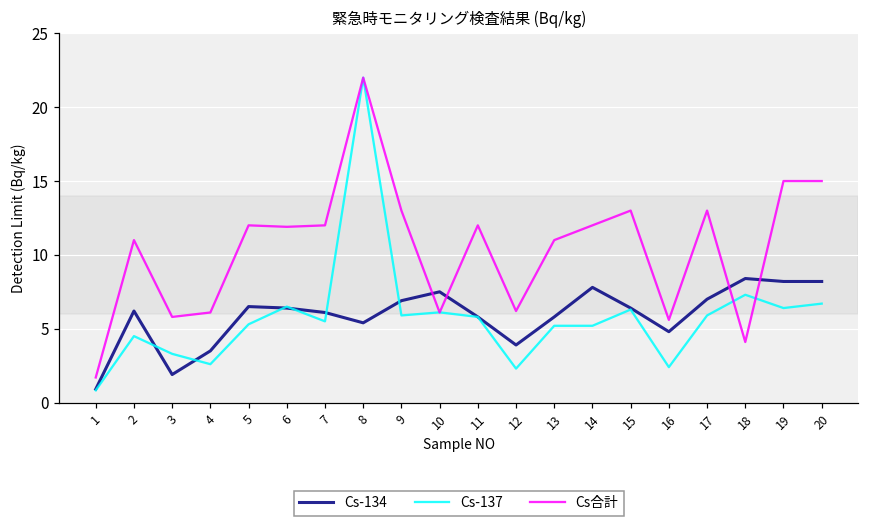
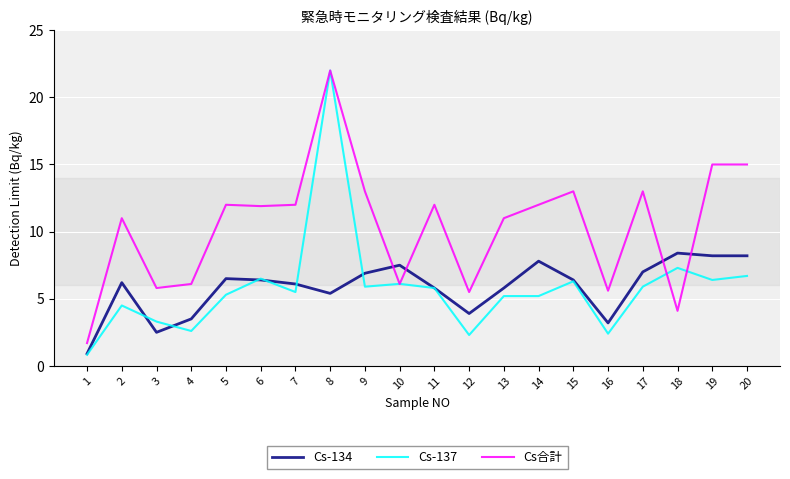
  {
    "Cs-134": {
      "2": 6.2,
-     "3": 1.9,
+     "3": 2.5,
      "4": 3.5,
      "5": 6.5,
      "7": 6.1,
      "8": 5.4,
      "9": 6.9,
      "10": 7.5,
      "12": 3.9,
      "13": 5.8,
      "14": 7.8,
-     "16": 4.8,
+     "16": 3.2,
      "17": 7.0,
      "18": 8.4,
      "19": 8.2,
      "20": 8.2
    },
    "Cs-137": {
      "2": 4.5,
      "3": 3.3,
      "4": 2.6,
      "5": 5.3,
      "7": 5.5,
      "9": 5.9,
      "12": 2.3,
      "13": 5.2,
      "14": 5.2,
      "16": 2.4,
      "17": 5.9,
      "18": 7.3,
      "19": 6.4,
      "20": 6.7
    },
    "Cs合計": {
      "1": 1.7,
      "2": 11.0,
      "3": 5.8,
      "4": 6.1,
      "5": 12.0,
      "6": 11.9,
      "7": 12.0,
      "9": 13.0,
      "11": 12.0,
-     "12": 6.2,
+     "12": 5.5,
      "13": 11.0,
      "14": 12.0,
      "15": 13.0,
      "16": 5.6,
      "17": 13.0,
      "18": 4.1,
      "19": 15.0,
      "20": 15.0
    }
  }
